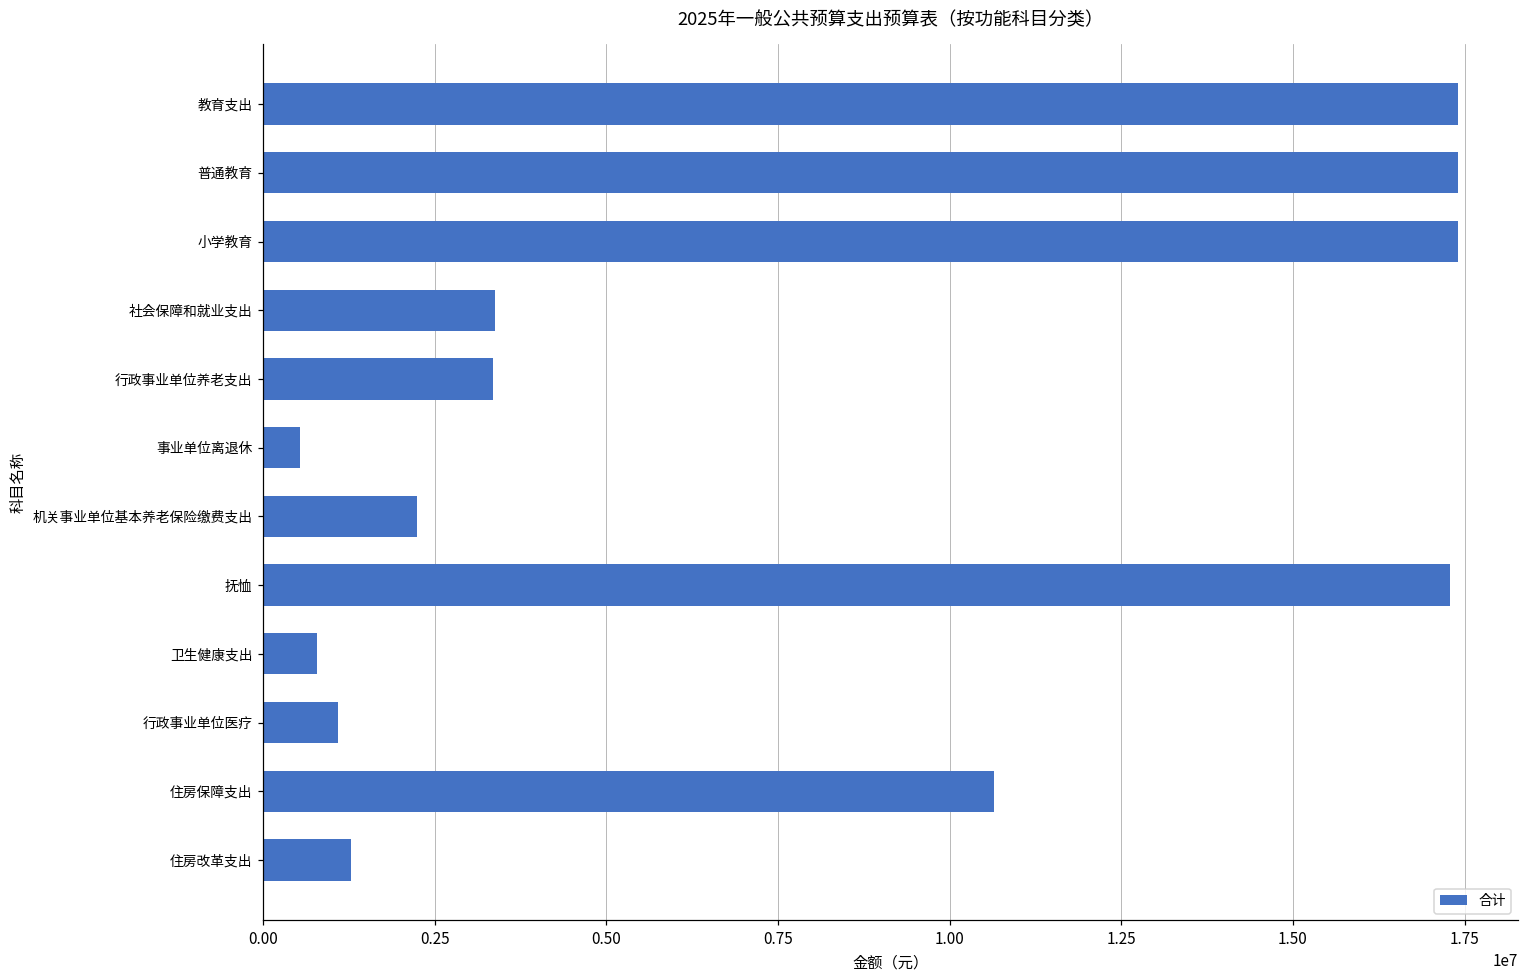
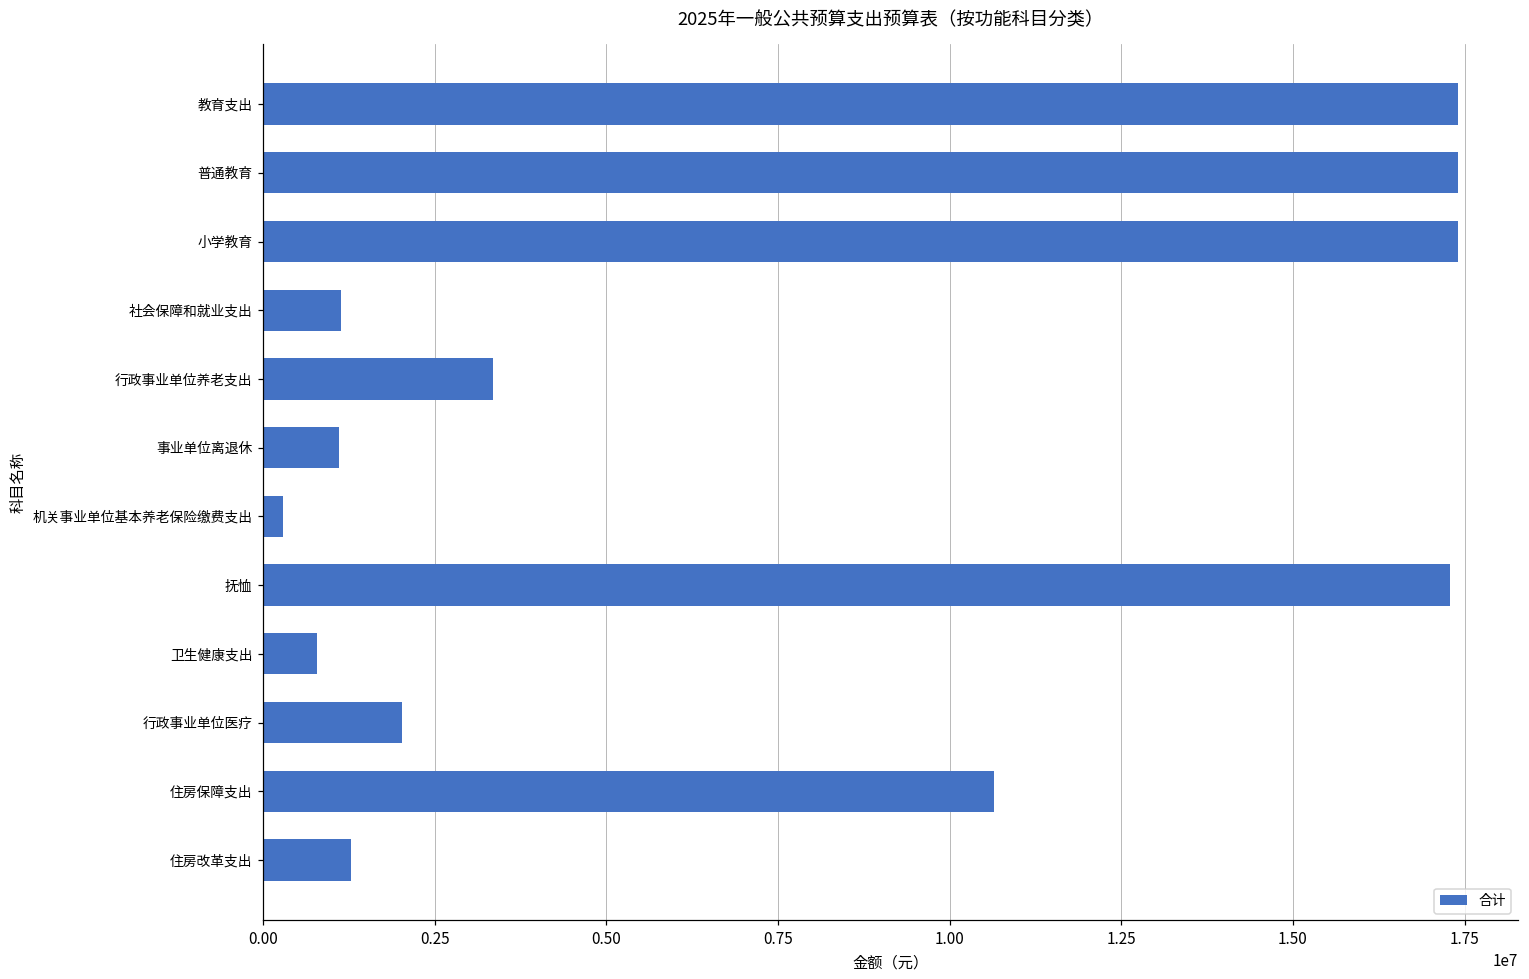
  {
    "教育支出": 17400000,
    "普通教育": 17400000,
    "小学教育": 17400000,
-   "社会保障和就业支出": 3400000,
+   "社会保障和就业支出": 1100000,
    "行政事业单位养老支出": 3300000,
-   "事业单位离退休": 500000,
-   "机关事业单位基本养老保险缴费支出": 2200000,
+   "事业单位离退休": 1100000,
+   "机关事业单位基本养老保险缴费支出": 300000,
    "抚恤": 17300000,
    "卫生健康支出": 800000,
-   "行政事业单位医疗": 1100000,
+   "行政事业单位医疗": 2000000,
    "住房保障支出": 10600000,
    "住房改革支出": 1300000
  }
